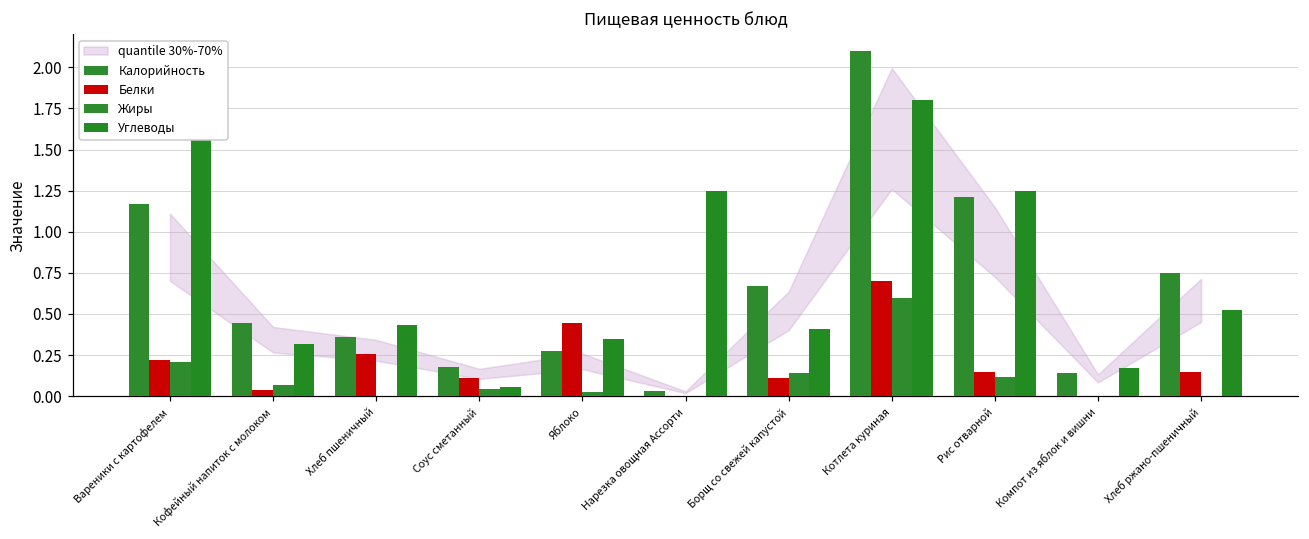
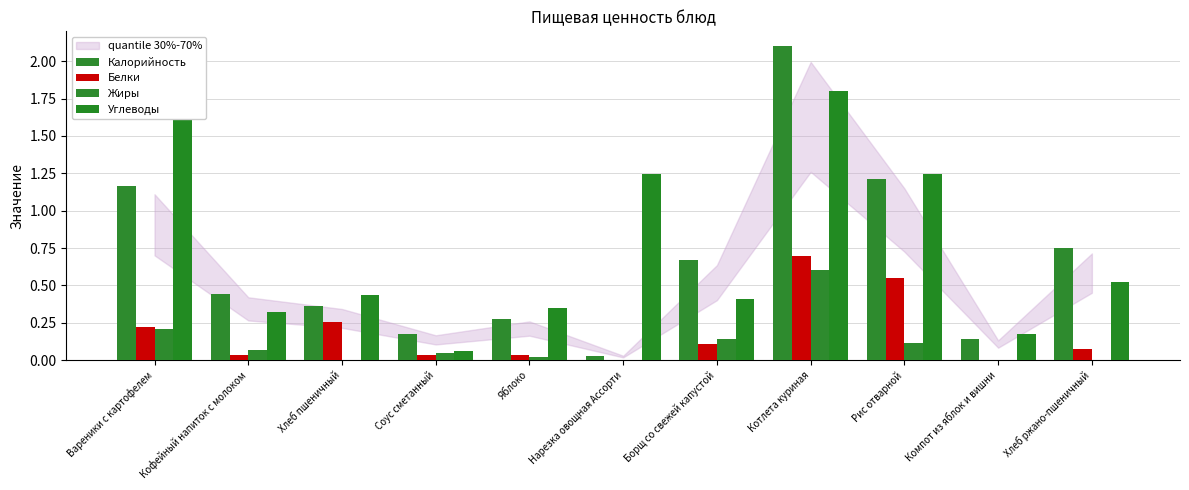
  {
    "Белки": {
      "Вареники с картофелем": 0.22,
      "Кофейный напиток с молоком": 0.04,
      "Хлеб пшеничный": 0.26,
-     "Соус сметанный": 0.11,
-     "Яблоко": 0.44,
+     "Соус сметанный": 0.04,
+     "Яблоко": 0.04,
      "Нарезка овощная Ассорти": 0.00,
      "Борщ со свежей капустой": 0.11,
      "Котлета куриная": 0.70,
-     "Рис отварной": 0.15,
+     "Рис отварной": 0.55,
      "Компот из яблок и вишни": 0.00,
-     "Хлеб ржано-пшеничный": 0.15
+     "Хлеб ржано-пшеничный": 0.07
    }
  }
